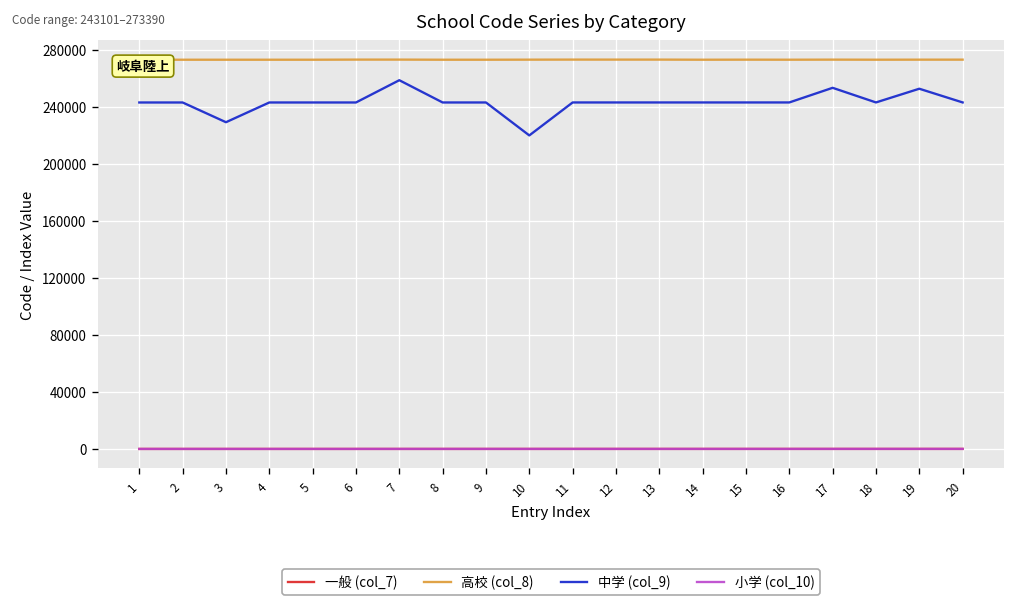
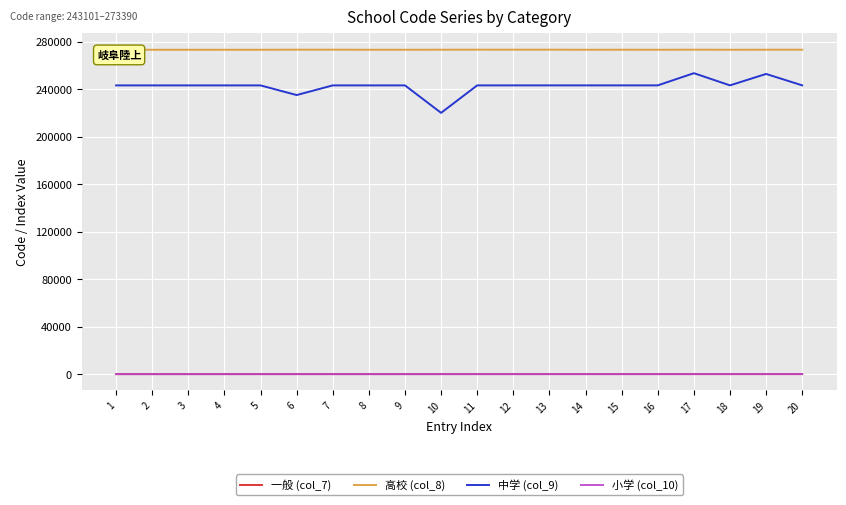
  {
    "小学 (col_10)": {
      "1": 0,
      "2": 0,
      "3": 0,
      "4": 0,
      "5": 0,
      "6": 0,
      "7": 0,
      "8": 0,
      "9": 0,
      "10": 0,
      "11": 0,
      "12": 0,
      "13": 0,
      "14": 0,
      "15": 0,
      "16": 0,
      "17": 0,
      "18": 0,
      "19": 0,
      "20": 0
    },
    "高校 (col_8)": {
      "2": 273000,
      "3": 273000,
      "4": 273000,
      "5": 273000,
      "6": 273000,
      "7": 273000,
      "8": 273000,
      "9": 273000,
      "10": 273000,
      "11": 273000,
      "12": 273000,
      "13": 273000,
      "14": 273000,
      "15": 273000,
      "16": 273000,
      "17": 273000,
      "18": 273000,
      "19": 273000,
      "20": 273000
    },
    "中学 (col_9)": {
      "1": 243000,
      "2": 243000,
-     "3": 229000,
+     "3": 243000,
      "4": 243000,
      "5": 243000,
-     "6": 243000,
-     "7": 259000,
+     "6": 235000,
+     "7": 243000,
      "8": 243000,
      "9": 243000,
      "10": 220000,
      "11": 243000,
      "12": 243000,
      "13": 243000,
      "14": 243000,
      "15": 243000,
      "16": 243000,
      "17": 253000,
      "18": 243000,
      "19": 253000,
      "20": 243000
    }
  }
